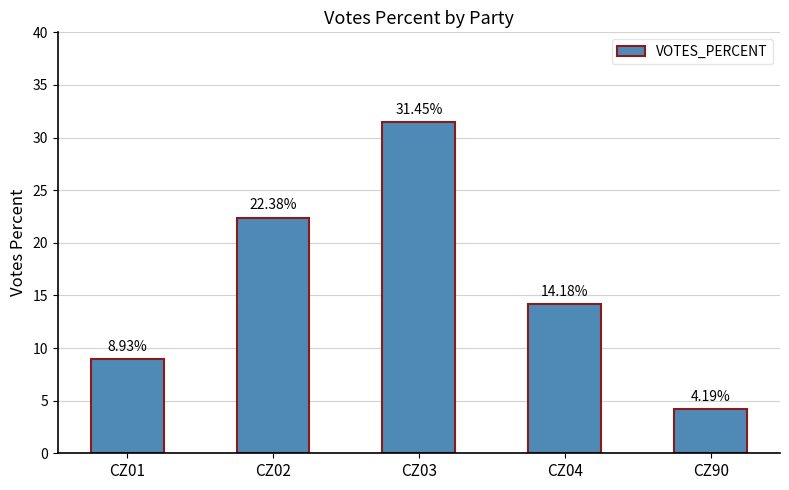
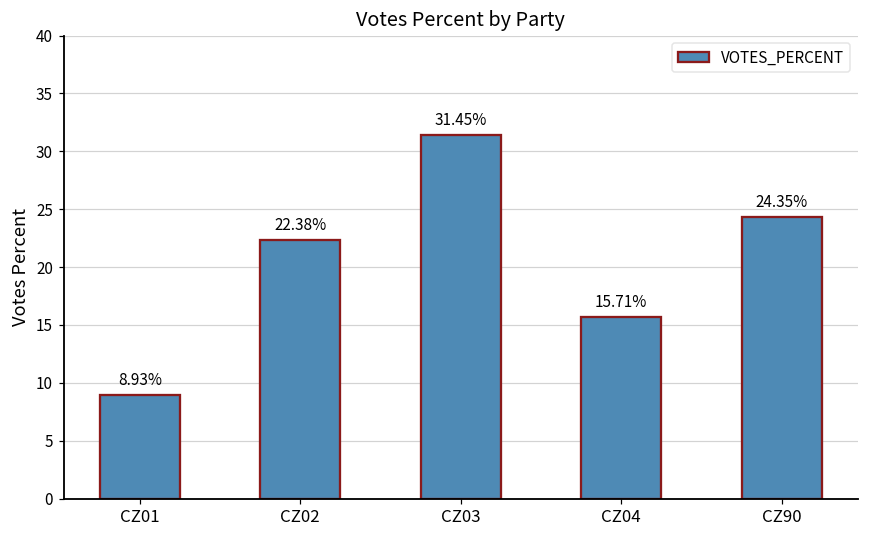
  {
    "CZ01": "8.93%",
    "CZ02": "22.38%",
    "CZ03": "31.45%",
-   "CZ04": "14.18%",
-   "CZ90": "4.19%"
+   "CZ04": "15.71%",
+   "CZ90": "24.35%"
  }
